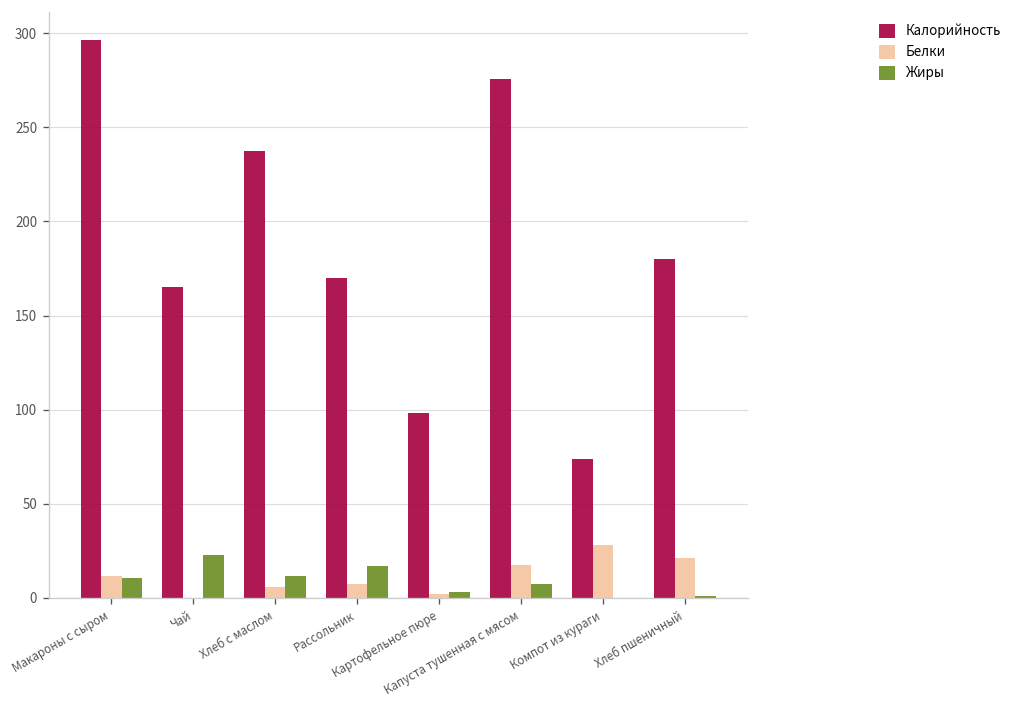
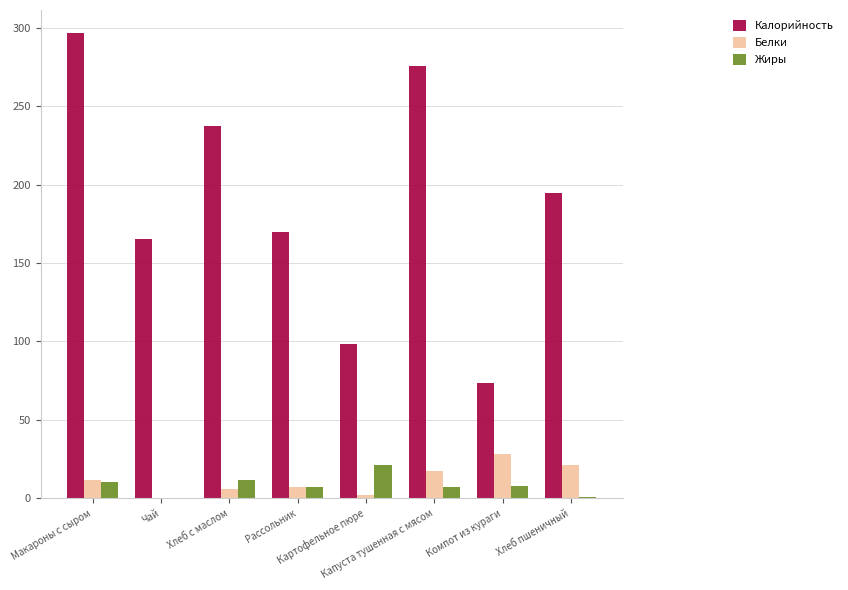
  {
    "Калорийность": {
      "Макароны с сыром": 296,
      "Чай": 165,
      "Хлеб с маслом": 237,
      "Рассольник": 170,
      "Картофельное пюре": 98,
      "Капуста тушенная с мясом": 275,
      "Компот из кураги": 74,
-     "Хлеб пшеничный": 180
+     "Хлеб пшеничный": 194
    },
    "Белки": {
      "Макароны с сыром": 12,
      "Хлеб с маслом": 6,
      "Рассольник": 7,
      "Картофельное пюре": 2,
      "Капуста тушенная с мясом": 17,
      "Компот из кураги": 28,
      "Хлеб пшеничный": 21
    },
    "Жиры": {
      "Макароны с сыром": 11,
-     "Чай": 23,
+     "Чай": 0,
      "Хлеб с маслом": 12,
-     "Рассольник": 17,
-     "Картофельное пюре": 3,
+     "Рассольник": 8,
+     "Картофельное пюре": 21,
      "Капуста тушенная с мясом": 7,
-     "Компот из кураги": 0
+     "Компот из кураги": 8
    }
  }
